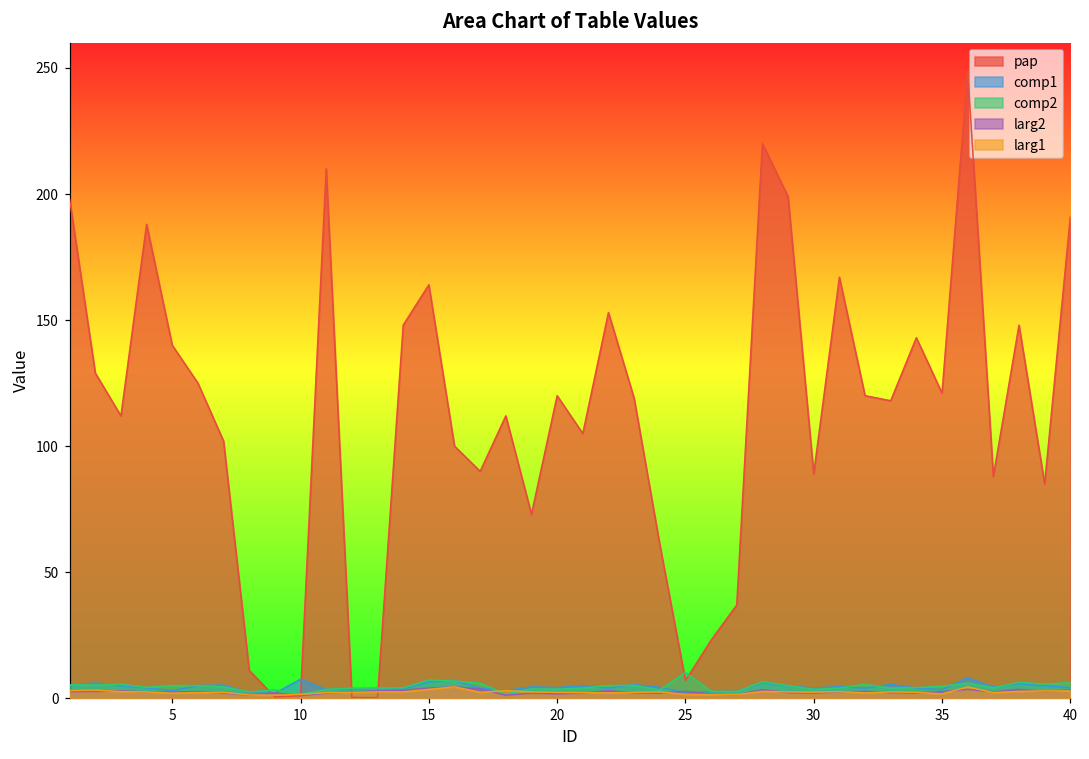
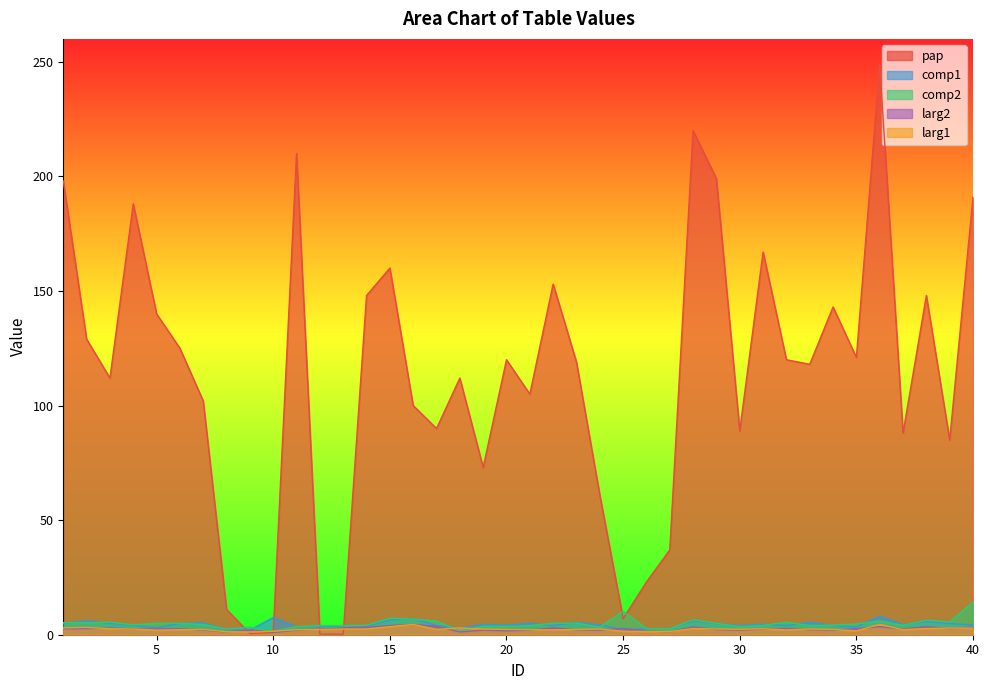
  {
    "pap": {
      "5": 140,
-     "15": 164,
+     "15": 160,
      "20": 120,
      "25": 7,
      "30": 89,
      "35": 121,
      "40": 191
    },
    "comp1": {
      "10": 8
    },
    "comp2": {
      "5": 5,
      "25": 10,
      "35": 5,
-     "40": 6
+     "40": 14
    }
  }
